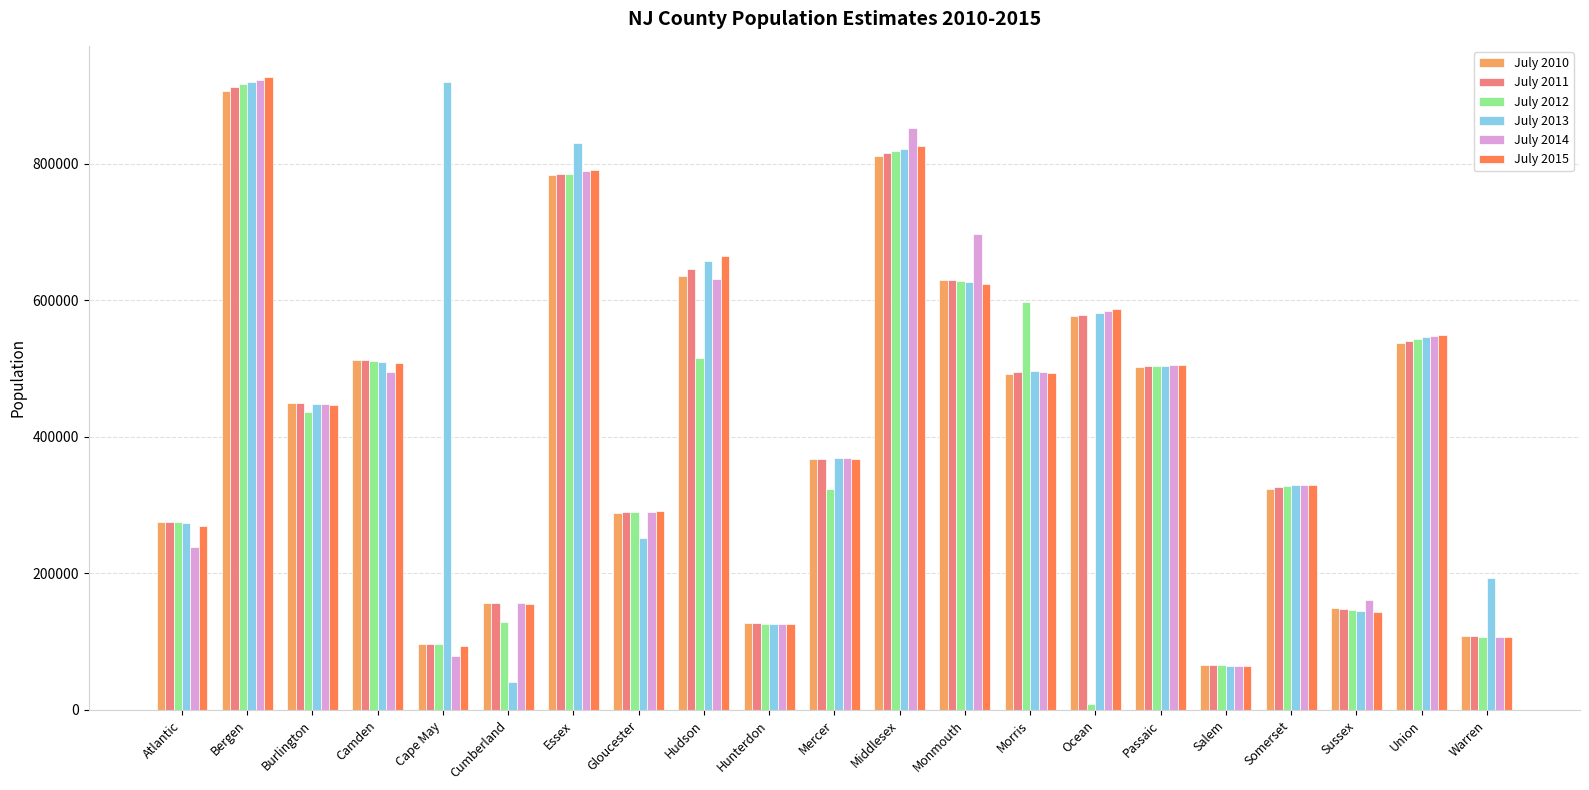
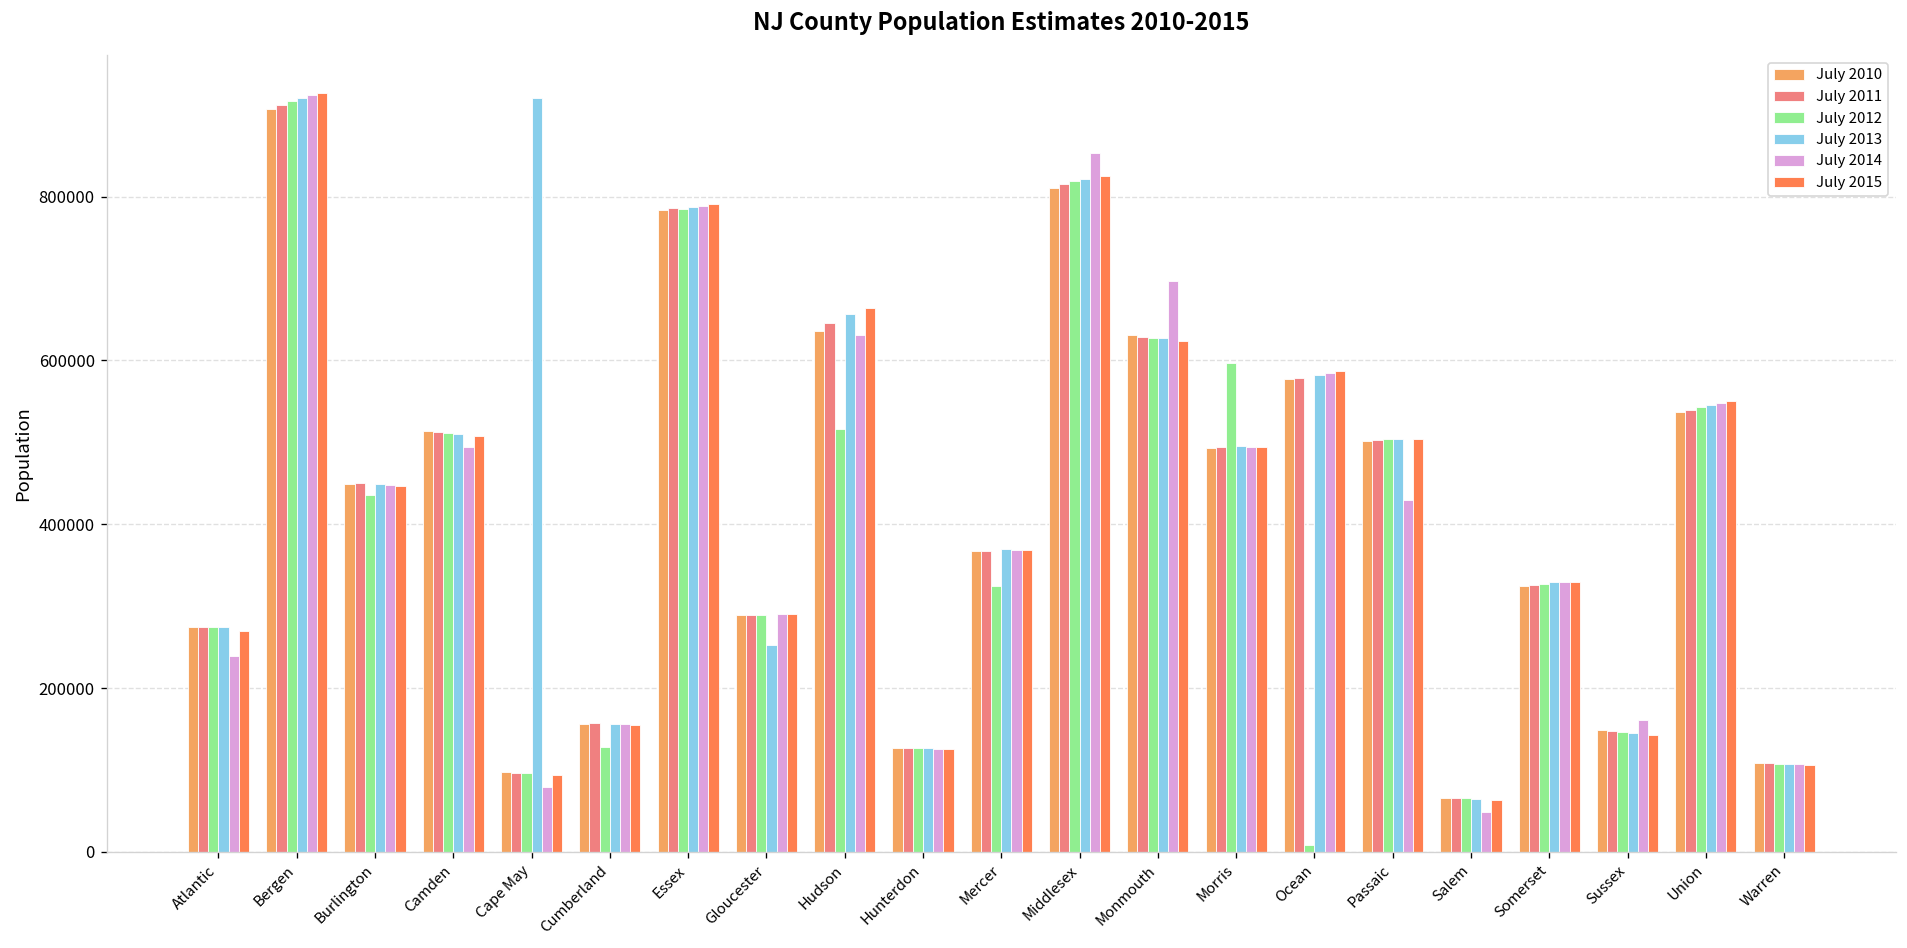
  {
    "July 2012": {
      "Atlantic": 270000,
      "Bergen": 920000,
      "Burlington": 440000,
      "Camden": 510000,
      "Cape May": 100000,
      "Cumberland": 130000,
      "Essex": 790000,
      "Gloucester": 290000,
      "Hudson": 520000,
      "Hunterdon": 130000,
      "Mercer": 320000,
      "Middlesex": 820000,
      "Monmouth": 630000,
      "Morris": 600000,
      "Ocean": 10000,
      "Passaic": 500000,
      "Salem": 70000,
      "Somerset": 330000,
      "Sussex": 150000,
      "Union": 540000,
      "Warren": 110000
    },
    "July 2013": {
      "Atlantic": 270000,
      "Bergen": 920000,
      "Burlington": 450000,
      "Camden": 510000,
      "Cape May": 920000,
-     "Cumberland": 40000,
-     "Essex": 830000,
+     "Cumberland": 160000,
+     "Essex": 790000,
      "Gloucester": 250000,
      "Hudson": 660000,
      "Hunterdon": 130000,
      "Mercer": 370000,
      "Middlesex": 820000,
      "Monmouth": 630000,
      "Morris": 500000,
      "Ocean": 580000,
      "Passaic": 500000,
      "Salem": 60000,
      "Somerset": 330000,
      "Sussex": 150000,
      "Union": 550000,
-     "Warren": 190000
+     "Warren": 110000
    },
    "July 2014": {
      "Atlantic": 240000,
      "Bergen": 920000,
      "Burlington": 450000,
      "Camden": 490000,
      "Cape May": 80000,
      "Cumberland": 160000,
      "Essex": 790000,
      "Gloucester": 290000,
      "Hudson": 630000,
      "Hunterdon": 130000,
      "Mercer": 370000,
      "Middlesex": 850000,
      "Monmouth": 700000,
      "Morris": 490000,
      "Ocean": 580000,
-     "Passaic": 500000,
-     "Salem": 60000,
+     "Passaic": 430000,
+     "Salem": 50000,
      "Somerset": 330000,
      "Sussex": 160000,
      "Union": 550000,
      "Warren": 110000
    }
  }
